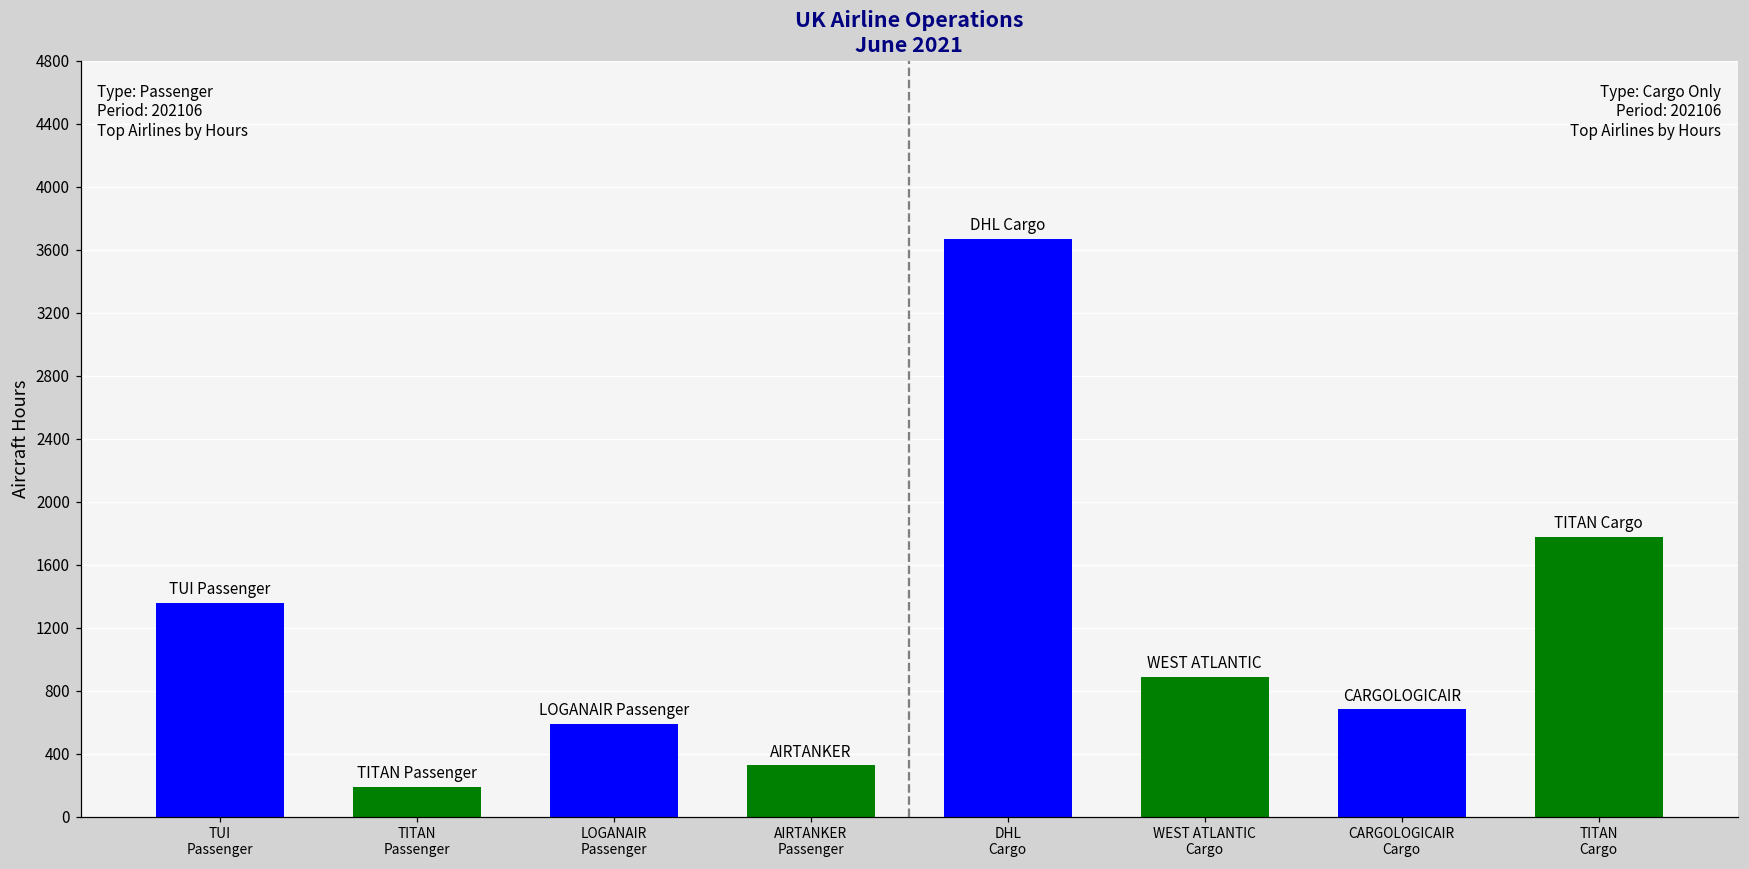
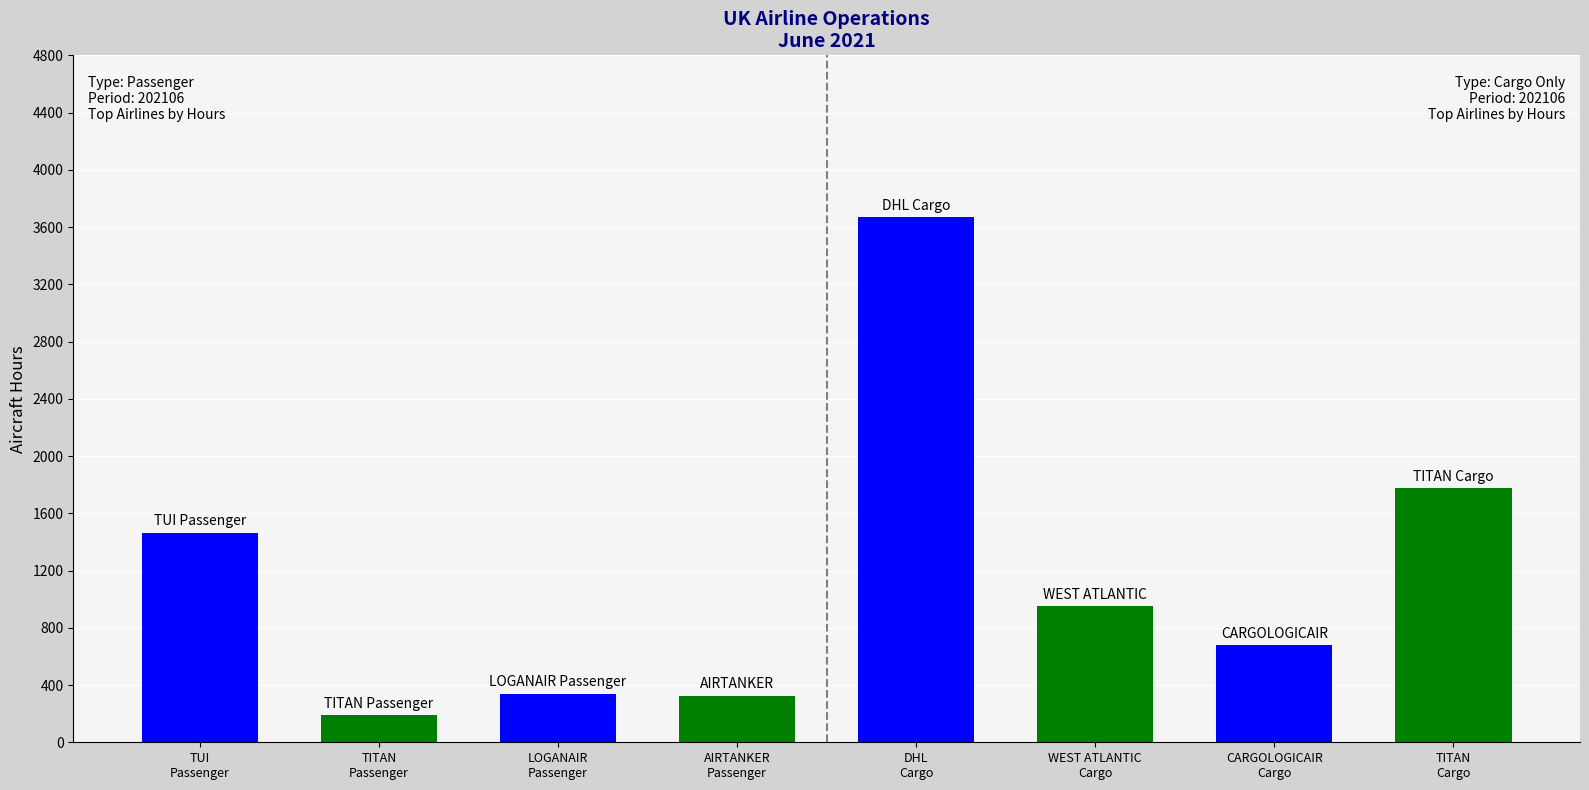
  {
-   "TUI Passenger": 1360,
+   "TUI Passenger": 1470,
    "TITAN Passenger": 190,
-   "LOGANAIR Passenger": 590,
+   "LOGANAIR Passenger": 340,
    "AIRTANKER Passenger": 330,
    "DHL Cargo": 3670,
-   "WEST ATLANTIC Cargo": 890,
+   "WEST ATLANTIC Cargo": 950,
    "CARGOLOGICAIR Cargo": 680,
    "TITAN Cargo": 1780
  }
